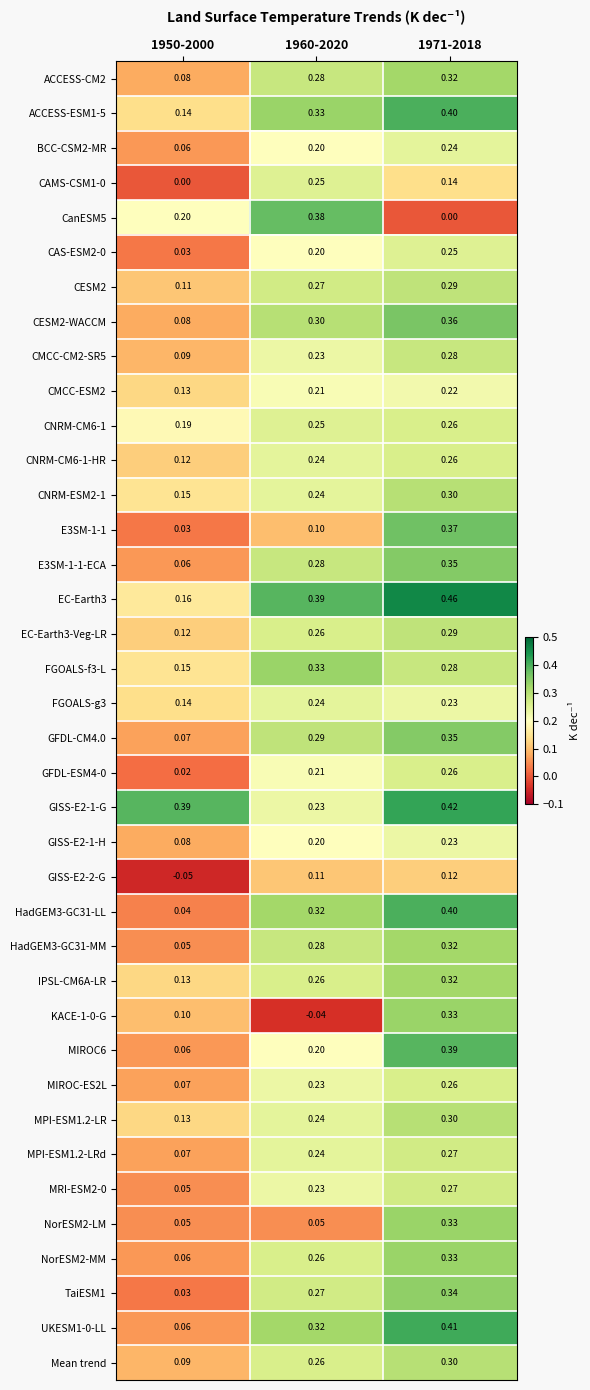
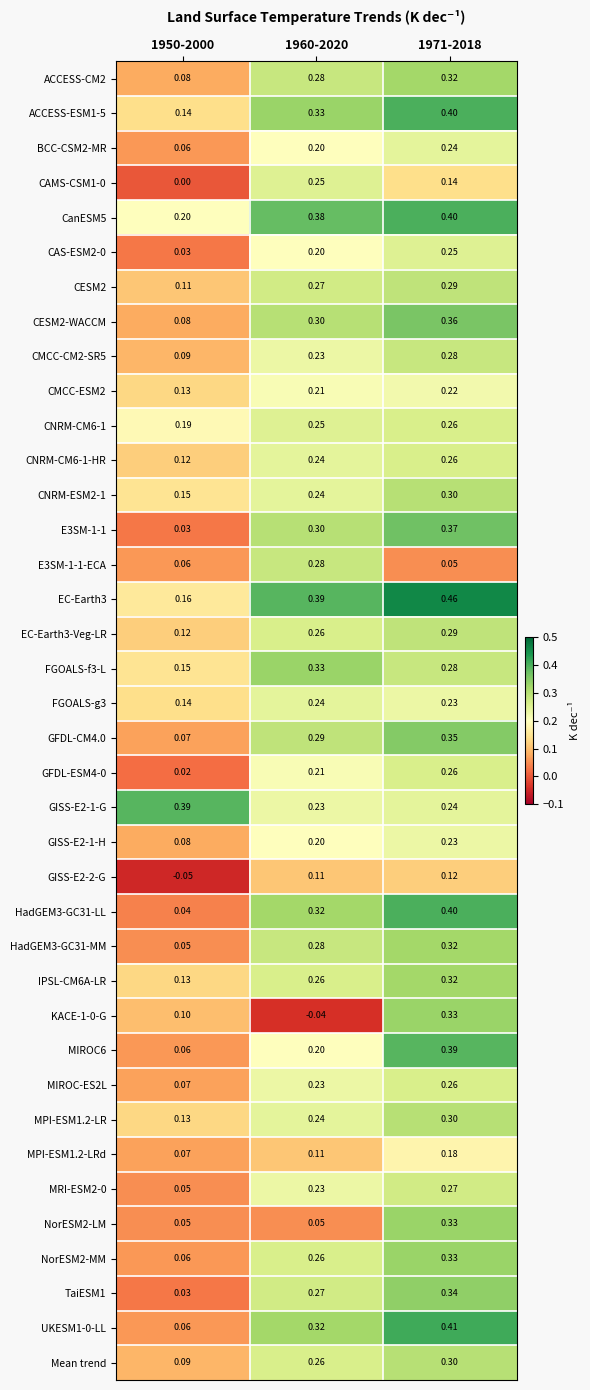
  {
    "ACCESS-CM2": {
      "1950-2000": 0.08,
      "1960-2020": 0.28,
      "1971-2018": 0.32
    },
    "ACCESS-ESM1-5": {
      "1950-2000": 0.14,
      "1960-2020": 0.33,
      "1971-2018": 0.40
    },
    "BCC-CSM2-MR": {
      "1950-2000": 0.06,
      "1960-2020": 0.20,
      "1971-2018": 0.24
    },
    "CAMS-CSM1-0": {
      "1950-2000": 0.00,
      "1960-2020": 0.25,
      "1971-2018": 0.14
    },
    "CanESM5": {
      "1950-2000": 0.20,
      "1960-2020": 0.38,
-     "1971-2018": 0.00
+     "1971-2018": 0.40
    },
    "CAS-ESM2-0": {
      "1950-2000": 0.03,
      "1960-2020": 0.20,
      "1971-2018": 0.25
    },
    "CESM2": {
      "1950-2000": 0.11,
      "1960-2020": 0.27,
      "1971-2018": 0.29
    },
    "CESM2-WACCM": {
      "1950-2000": 0.08,
      "1960-2020": 0.30,
      "1971-2018": 0.36
    },
    "CMCC-CM2-SR5": {
      "1950-2000": 0.09,
      "1960-2020": 0.23,
      "1971-2018": 0.28
    },
    "CMCC-ESM2": {
      "1950-2000": 0.13,
      "1960-2020": 0.21,
      "1971-2018": 0.22
    },
    "CNRM-CM6-1": {
      "1950-2000": 0.19,
      "1960-2020": 0.25,
      "1971-2018": 0.26
    },
    "CNRM-CM6-1-HR": {
      "1950-2000": 0.12,
      "1960-2020": 0.24,
      "1971-2018": 0.26
    },
    "CNRM-ESM2-1": {
      "1950-2000": 0.15,
      "1960-2020": 0.24,
      "1971-2018": 0.30
    },
    "E3SM-1-1": {
      "1950-2000": 0.03,
-     "1960-2020": 0.10,
+     "1960-2020": 0.30,
      "1971-2018": 0.37
    },
    "E3SM-1-1-ECA": {
      "1950-2000": 0.06,
      "1960-2020": 0.28,
-     "1971-2018": 0.35
+     "1971-2018": 0.05
    },
    "EC-Earth3": {
      "1950-2000": 0.16,
      "1960-2020": 0.39,
      "1971-2018": 0.46
    },
    "EC-Earth3-Veg-LR": {
      "1950-2000": 0.12,
      "1960-2020": 0.26,
      "1971-2018": 0.29
    },
    "FGOALS-f3-L": {
      "1950-2000": 0.15,
      "1960-2020": 0.33,
      "1971-2018": 0.28
    },
    "FGOALS-g3": {
      "1950-2000": 0.14,
      "1960-2020": 0.24,
      "1971-2018": 0.23
    },
    "GFDL-CM4.0": {
      "1950-2000": 0.07,
      "1960-2020": 0.29,
      "1971-2018": 0.35
    },
    "GFDL-ESM4-0": {
      "1950-2000": 0.02,
      "1960-2020": 0.21,
      "1971-2018": 0.26
    },
    "GISS-E2-1-G": {
      "1950-2000": 0.39,
      "1960-2020": 0.23,
-     "1971-2018": 0.42
+     "1971-2018": 0.24
    },
    "GISS-E2-1-H": {
      "1950-2000": 0.08,
      "1960-2020": 0.20,
      "1971-2018": 0.23
    },
    "GISS-E2-2-G": {
      "1950-2000": -0.05,
      "1960-2020": 0.11,
      "1971-2018": 0.12
    },
    "HadGEM3-GC31-LL": {
      "1950-2000": 0.04,
      "1960-2020": 0.32,
      "1971-2018": 0.40
    },
    "HadGEM3-GC31-MM": {
      "1950-2000": 0.05,
      "1960-2020": 0.28,
      "1971-2018": 0.32
    },
    "IPSL-CM6A-LR": {
      "1950-2000": 0.13,
      "1960-2020": 0.26,
      "1971-2018": 0.32
    },
    "KACE-1-0-G": {
      "1950-2000": 0.10,
      "1960-2020": -0.04,
      "1971-2018": 0.33
    },
    "MIROC6": {
      "1950-2000": 0.06,
      "1960-2020": 0.20,
      "1971-2018": 0.39
    },
    "MIROC-ES2L": {
      "1950-2000": 0.07,
      "1960-2020": 0.23,
      "1971-2018": 0.26
    },
    "MPI-ESM1.2-LR": {
      "1950-2000": 0.13,
      "1960-2020": 0.24,
      "1971-2018": 0.30
    },
    "MPI-ESM1.2-LRd": {
      "1950-2000": 0.07,
-     "1960-2020": 0.24,
-     "1971-2018": 0.27
+     "1960-2020": 0.11,
+     "1971-2018": 0.18
    },
    "MRI-ESM2-0": {
      "1950-2000": 0.05,
      "1960-2020": 0.23,
      "1971-2018": 0.27
    },
    "NorESM2-LM": {
      "1950-2000": 0.05,
      "1960-2020": 0.05,
      "1971-2018": 0.33
    },
    "NorESM2-MM": {
      "1950-2000": 0.06,
      "1960-2020": 0.26,
      "1971-2018": 0.33
    },
    "TaiESM1": {
      "1950-2000": 0.03,
      "1960-2020": 0.27,
      "1971-2018": 0.34
    },
    "UKESM1-0-LL": {
      "1950-2000": 0.06,
      "1960-2020": 0.32,
      "1971-2018": 0.41
    },
    "Mean trend": {
      "1950-2000": 0.09,
      "1960-2020": 0.26,
      "1971-2018": 0.30
    }
  }
